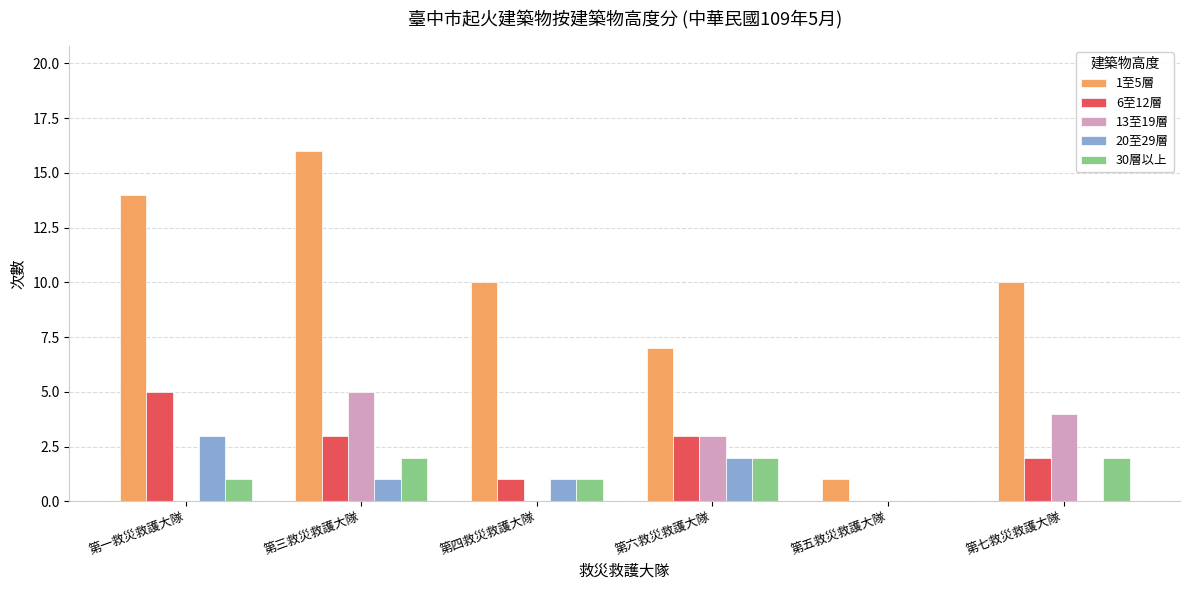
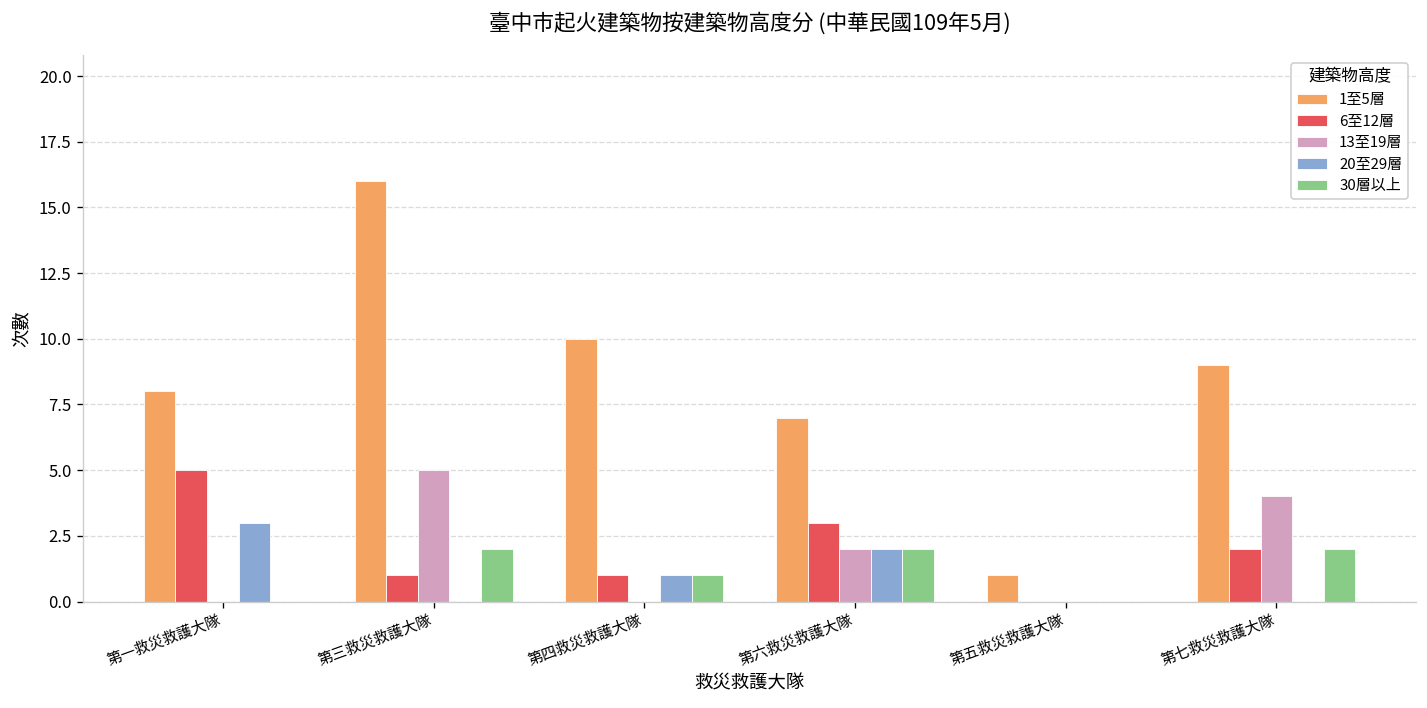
  {
    "1至5層": {
-     "第一救災救護大隊": 14,
+     "第一救災救護大隊": 8,
      "第三救災救護大隊": 16,
      "第四救災救護大隊": 10,
      "第六救災救護大隊": 7,
      "第五救災救護大隊": 1,
-     "第七救災救護大隊": 10
+     "第七救災救護大隊": 9
    },
    "6至12層": {
      "第一救災救護大隊": 5,
-     "第三救災救護大隊": 3,
+     "第三救災救護大隊": 1,
      "第四救災救護大隊": 1,
      "第六救災救護大隊": 3,
      "第五救災救護大隊": 0,
      "第七救災救護大隊": 2
    },
    "13至19層": {
      "第一救災救護大隊": 0,
      "第三救災救護大隊": 5,
      "第四救災救護大隊": 0,
-     "第六救災救護大隊": 3,
+     "第六救災救護大隊": 2,
      "第五救災救護大隊": 0,
      "第七救災救護大隊": 4
    },
    "20至29層": {
      "第一救災救護大隊": 3,
-     "第三救災救護大隊": 1,
+     "第三救災救護大隊": 0,
      "第四救災救護大隊": 1,
      "第六救災救護大隊": 2,
      "第五救災救護大隊": 0,
      "第七救災救護大隊": 0
    },
    "30層以上": {
-     "第一救災救護大隊": 1,
+     "第一救災救護大隊": 0,
      "第三救災救護大隊": 2,
      "第四救災救護大隊": 1,
      "第六救災救護大隊": 2,
      "第五救災救護大隊": 0,
      "第七救災救護大隊": 2
    }
  }
